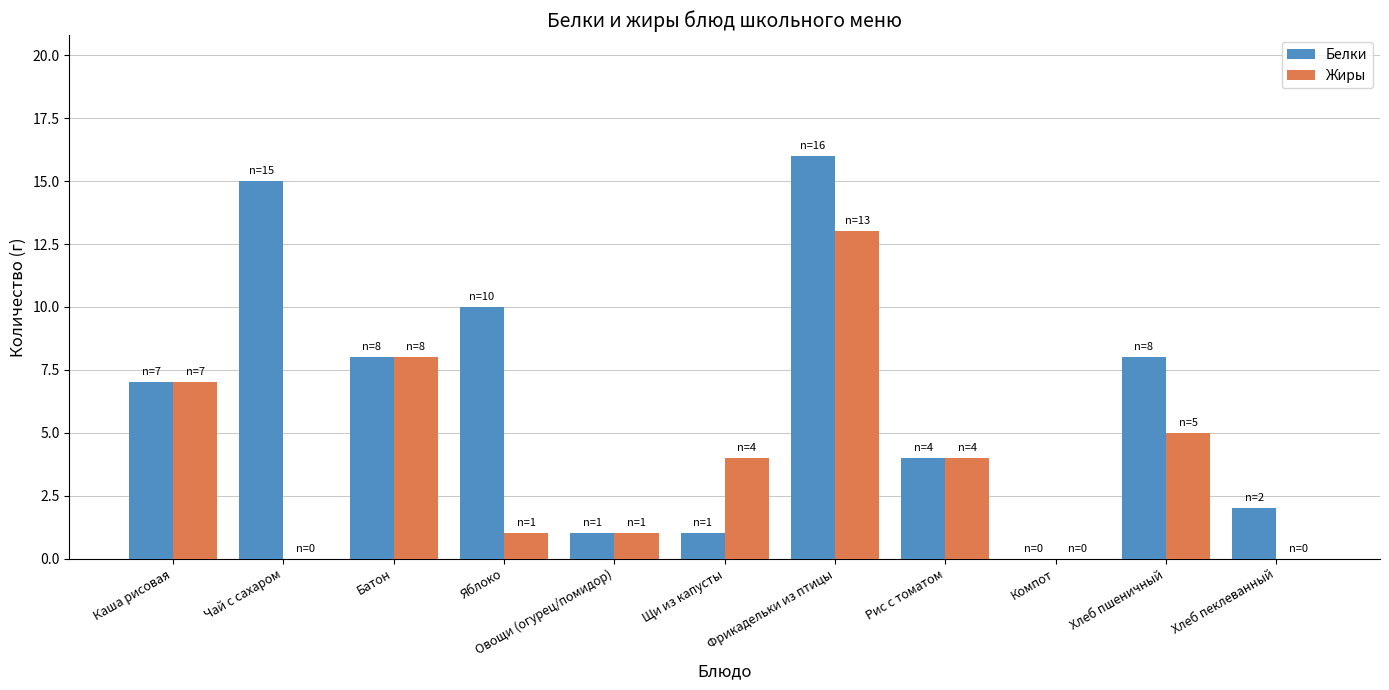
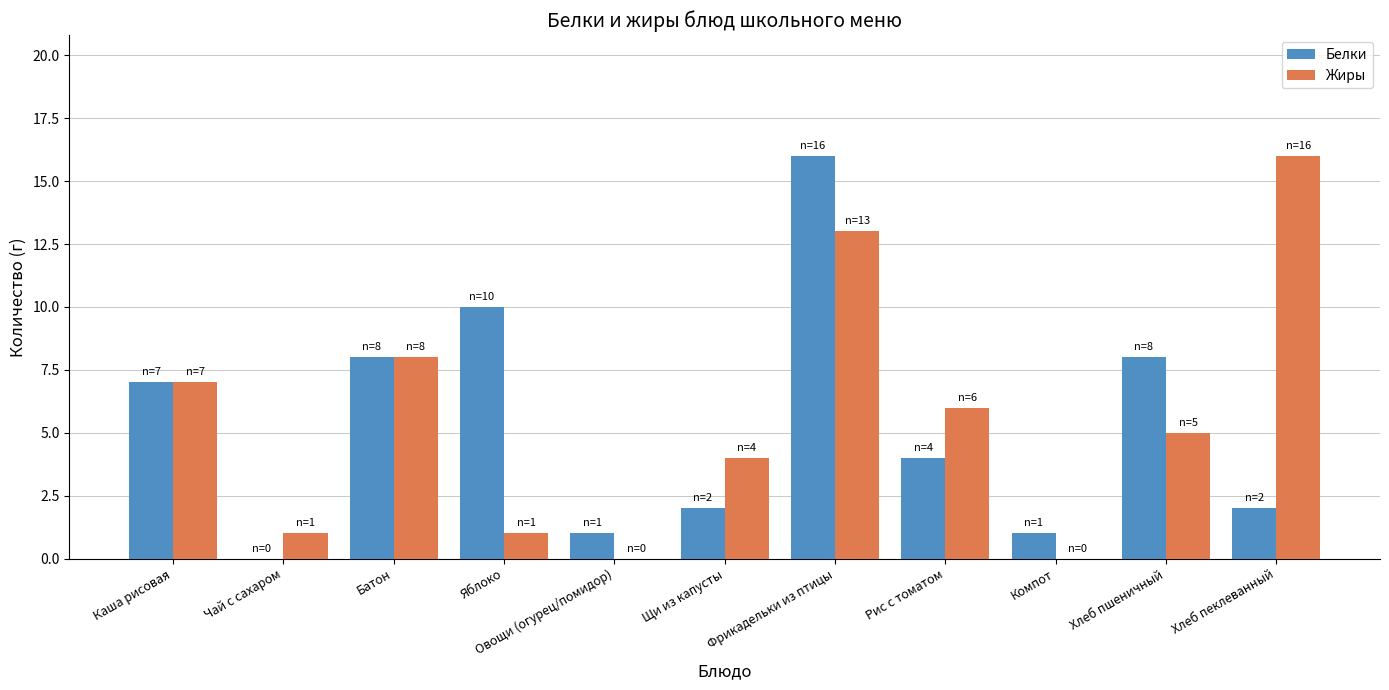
  {
    "Белки": {
      "Каша рисовая": 7,
-     "Чай с сахаром": 15,
+     "Чай с сахаром": 0,
      "Батон": 8,
      "Яблоко": 10,
      "Овощи (огурец/помидор)": 1,
-     "Щи из капусты": 1,
+     "Щи из капусты": 2,
      "Фрикадельки из птицы": 16,
      "Рис с томатом": 4,
-     "Компот": 0,
+     "Компот": 1,
      "Хлеб пшеничный": 8,
      "Хлеб пеклеванный": 2
    },
    "Жиры": {
      "Каша рисовая": 7,
-     "Чай с сахаром": 0,
+     "Чай с сахаром": 1,
      "Батон": 8,
      "Яблоко": 1,
-     "Овощи (огурец/помидор)": 1,
+     "Овощи (огурец/помидор)": 0,
      "Щи из капусты": 4,
      "Фрикадельки из птицы": 13,
-     "Рис с томатом": 4,
+     "Рис с томатом": 6,
      "Компот": 0,
      "Хлеб пшеничный": 5,
-     "Хлеб пеклеванный": 0
+     "Хлеб пеклеванный": 16
    }
  }
